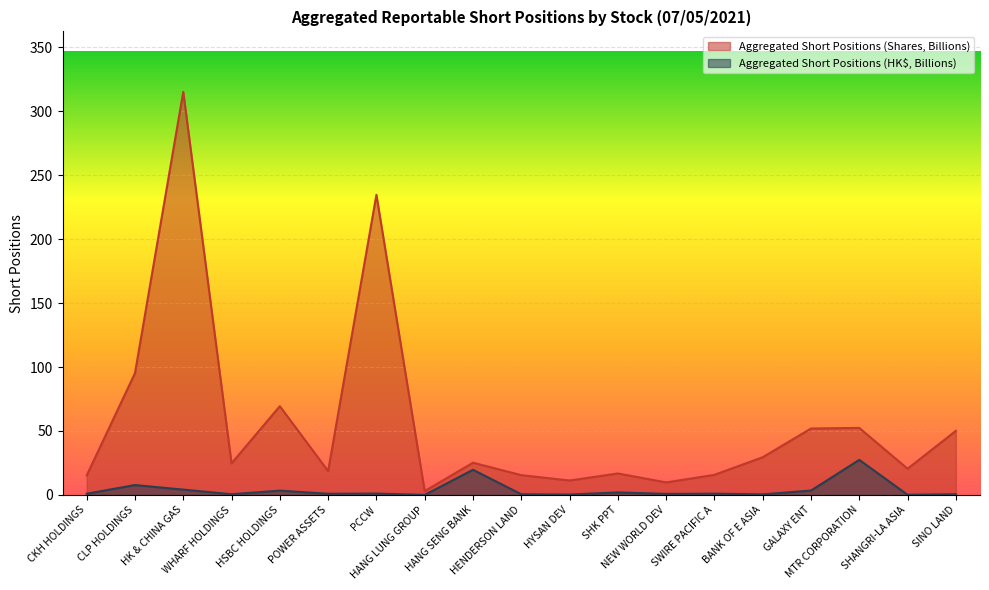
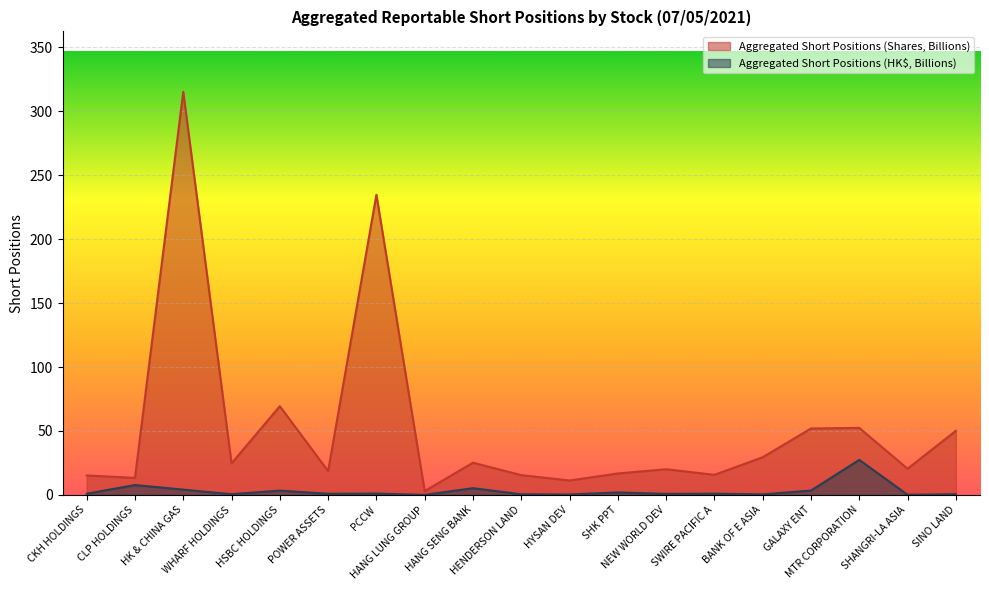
  {
    "Aggregated Short Positions (Shares, Billions)": {
      "CKH HOLDINGS": 15,
-     "CLP HOLDINGS": 95,
+     "CLP HOLDINGS": 13,
      "HK & CHINA GAS": 315,
      "WHARF HOLDINGS": 25,
      "HSBC HOLDINGS": 69,
      "POWER ASSETS": 19,
      "PCCW": 235,
      "HANG LUNG GROUP": 3,
      "HANG SENG BANK": 25,
      "HENDERSON LAND": 16,
      "HYSAN DEV": 11,
      "SHK PPT": 17,
-     "NEW WORLD DEV": 10,
+     "NEW WORLD DEV": 20,
      "SWIRE PACIFIC A": 16,
      "BANK OF E ASIA": 29,
      "GALAXY ENT": 52,
      "MTR CORPORATION": 52,
      "SHANGRI-LA ASIA": 21,
      "SINO LAND": 50
    },
    "Aggregated Short Positions (HK$, Billions)": {
      "CKH HOLDINGS": 1,
      "CLP HOLDINGS": 8,
      "HK & CHINA GAS": 4,
      "WHARF HOLDINGS": 1,
      "HSBC HOLDINGS": 3,
      "POWER ASSETS": 1,
      "PCCW": 1,
      "HANG LUNG GROUP": 0,
-     "HANG SENG BANK": 20,
+     "HANG SENG BANK": 5,
      "HENDERSON LAND": 1,
      "HYSAN DEV": 0,
      "SHK PPT": 2,
      "NEW WORLD DEV": 1,
      "SWIRE PACIFIC A": 1,
      "BANK OF E ASIA": 0,
      "GALAXY ENT": 3,
      "MTR CORPORATION": 27,
      "SHANGRI-LA ASIA": 0,
      "SINO LAND": 1
    }
  }
